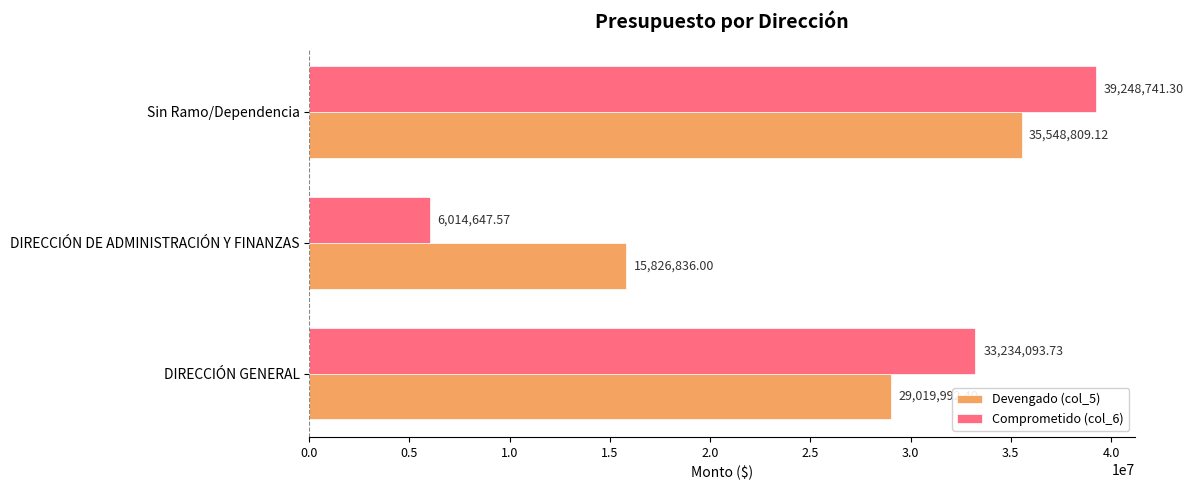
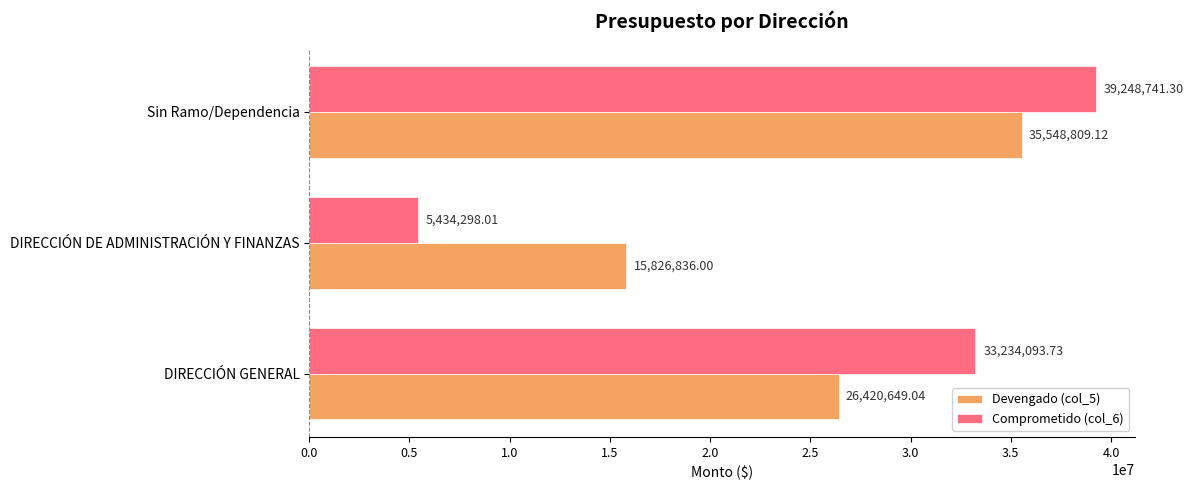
  {
    "Devengado (col_5)": {
-     "DIRECCIÓN GENERAL": "29000000"
+     "DIRECCIÓN GENERAL": "26400000"
    },
    "Comprometido (col_6)": {
      "Sin Ramo/Dependencia": "39,248,741.30",
-     "DIRECCIÓN DE ADMINISTRACIÓN Y FINANZAS": "6,014,647.57",
+     "DIRECCIÓN DE ADMINISTRACIÓN Y FINANZAS": "5,434,298.01",
      "DIRECCIÓN GENERAL": "33,234,093.73"
    }
  }
